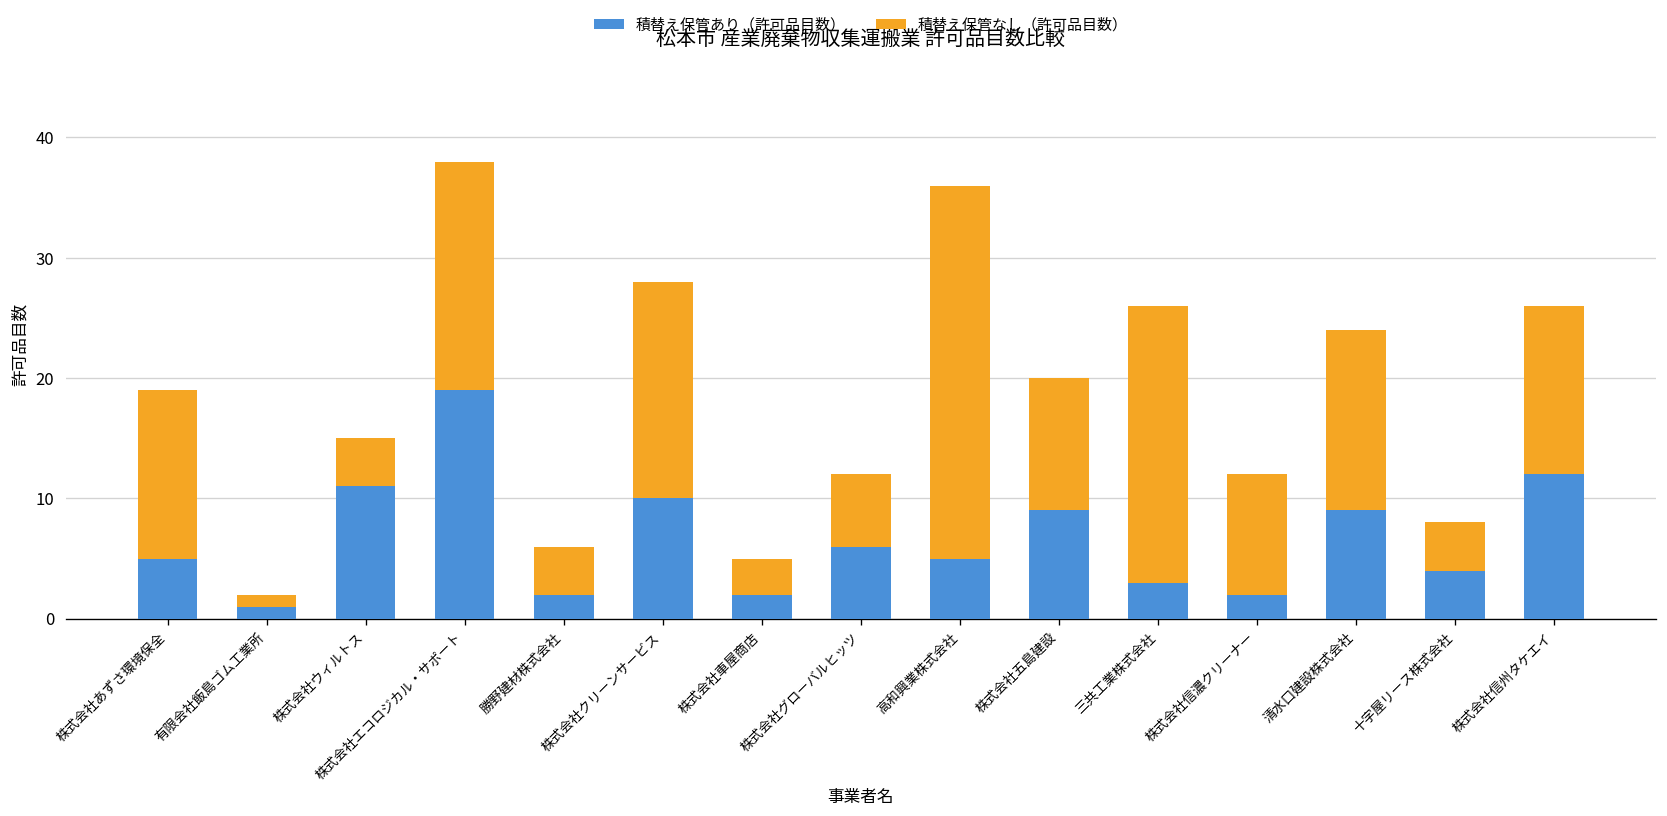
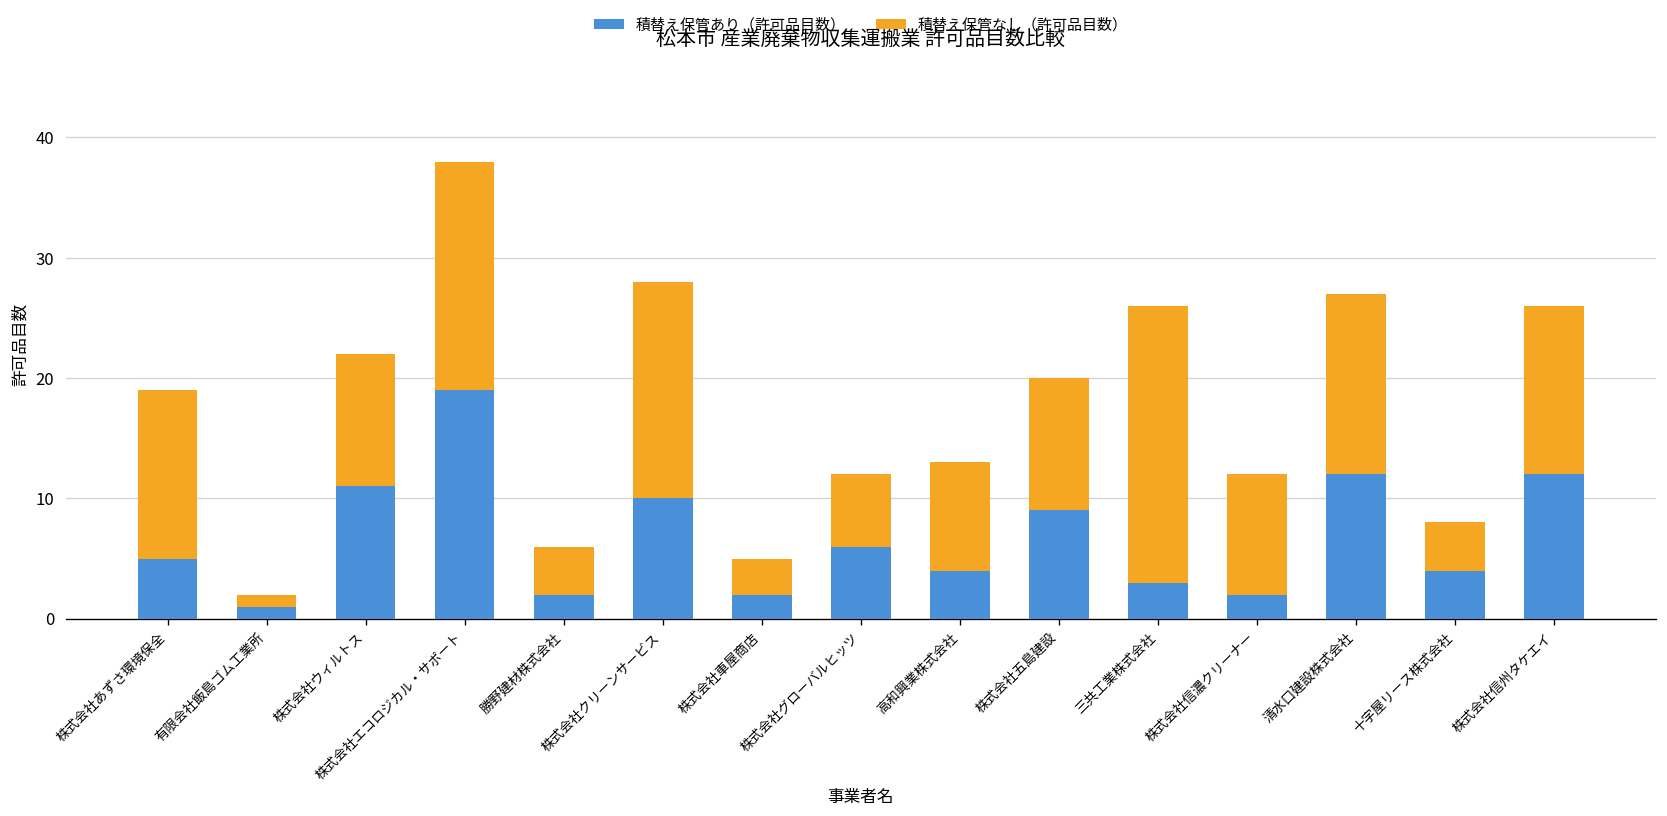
  {
    "積替え保管あり（許可品目数）": {
      "株式会社あずさ環境保全": 5,
      "有限会社飯島ゴム工業所": 1,
      "株式会社ウィルトス": 11,
      "株式会社エコロジカル・サポート": 19,
      "勝野建材株式会社": 2,
      "株式会社クリーンサービス": 10,
      "株式会社車屋商店": 2,
      "株式会社グローバルヒッツ": 6,
-     "高和興業株式会社": 5,
+     "高和興業株式会社": 4,
      "株式会社五島建設": 9,
      "三共工業株式会社": 3,
      "株式会社信濃クリーナー": 2,
-     "清水口建設株式会社": 9,
+     "清水口建設株式会社": 12,
      "十字屋リース株式会社": 4,
      "株式会社信州タケエイ": 12
    },
    "積替え保管なし（許可品目数）": {
      "株式会社あずさ環境保全": 14,
      "有限会社飯島ゴム工業所": 1,
-     "株式会社ウィルトス": 4,
+     "株式会社ウィルトス": 11,
      "株式会社エコロジカル・サポート": 19,
      "勝野建材株式会社": 4,
      "株式会社クリーンサービス": 18,
      "株式会社車屋商店": 3,
      "株式会社グローバルヒッツ": 6,
-     "高和興業株式会社": 31,
+     "高和興業株式会社": 9,
      "株式会社五島建設": 11,
      "三共工業株式会社": 23,
      "株式会社信濃クリーナー": 10,
      "清水口建設株式会社": 15,
      "十字屋リース株式会社": 4,
      "株式会社信州タケエイ": 14
    }
  }
